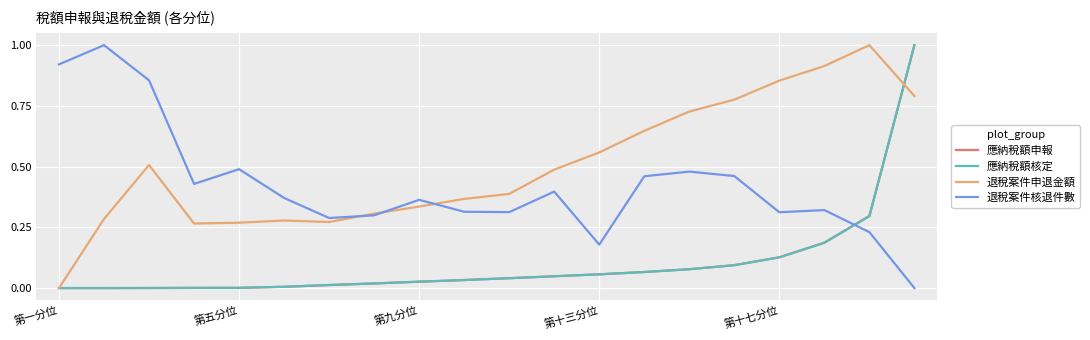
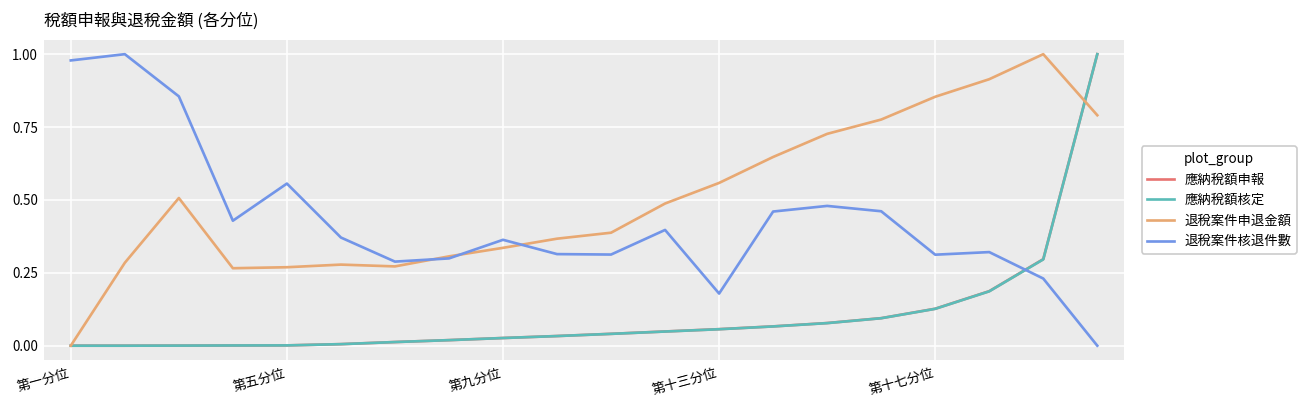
  {
    "退稅案件核退件數": {
-     "第一分位": 0.92,
-     "第五分位": 0.49,
+     "第一分位": 0.98,
+     "第五分位": 0.56,
      "第九分位": 0.36,
      "第十三分位": 0.18,
      "第十七分位": 0.31
    }
  }
